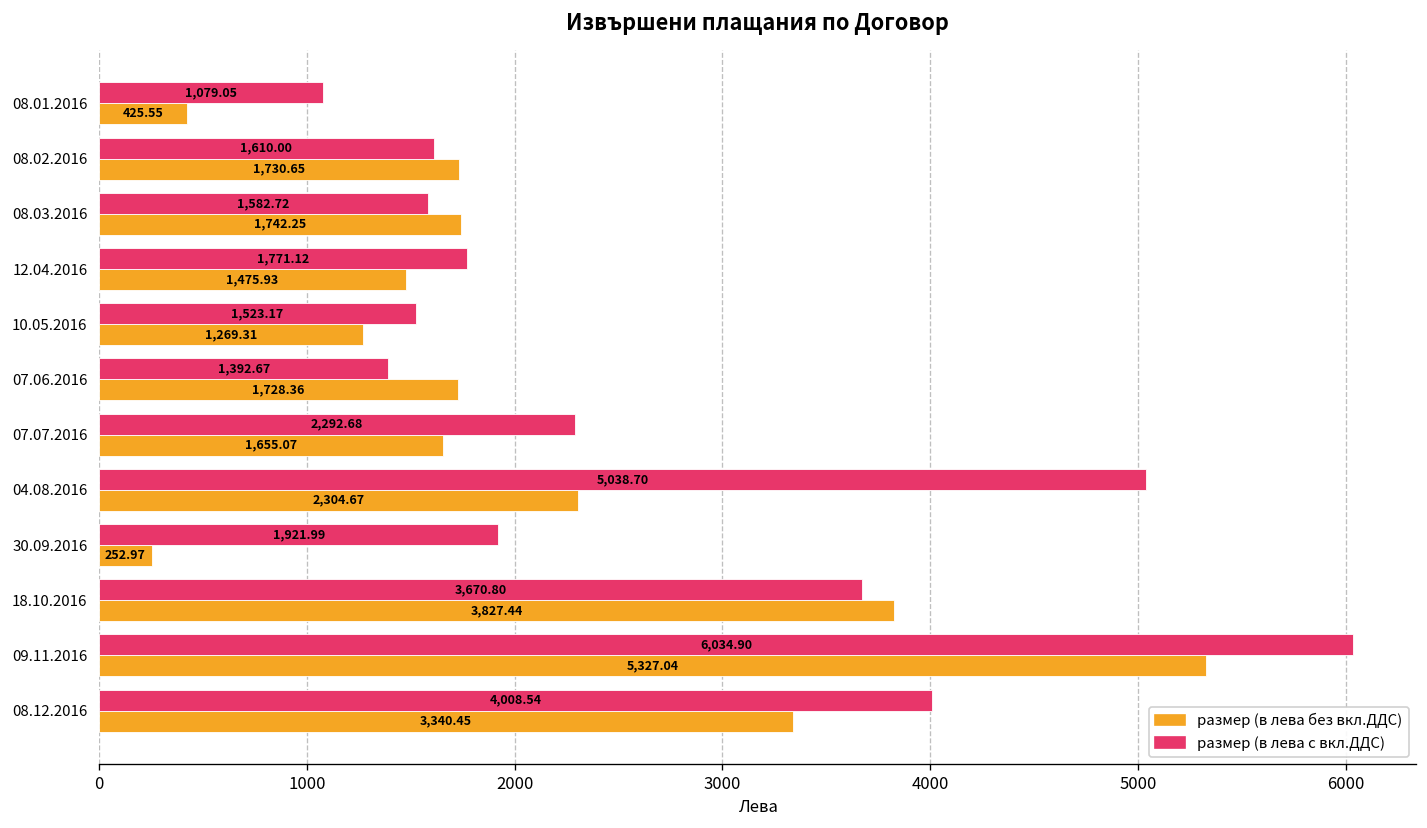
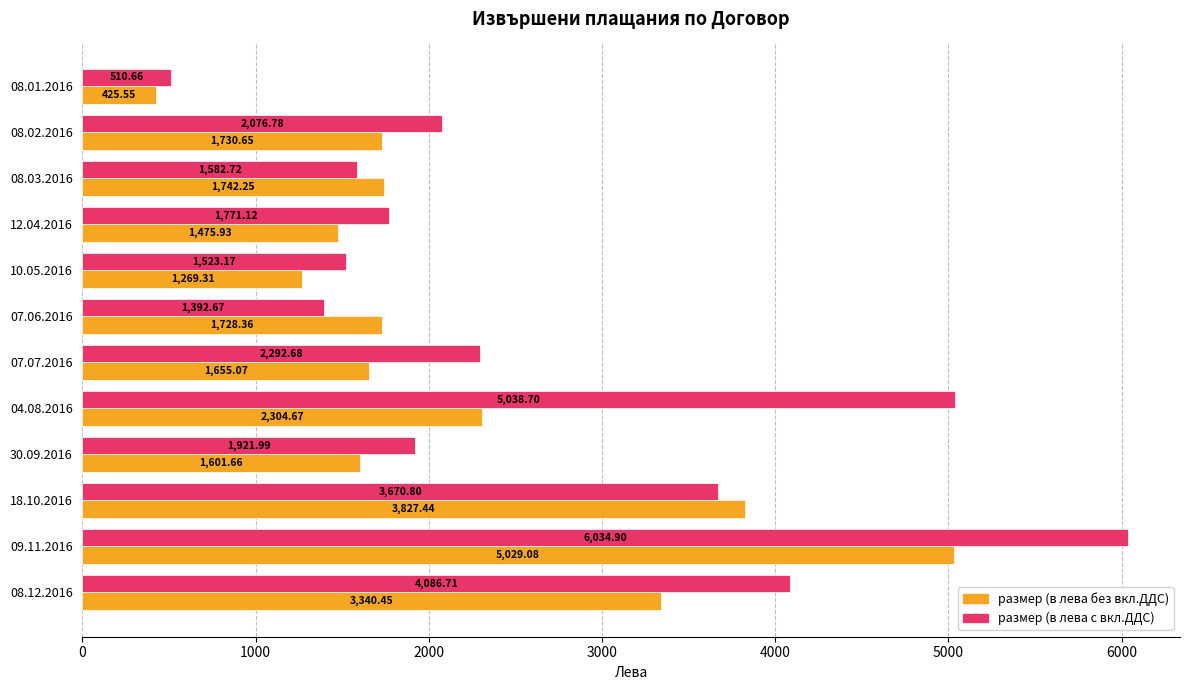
  {
    "размер (в лева без вкл.ДДС)": {
      "08.01.2016": "425.55",
      "08.02.2016": "1,730.65",
      "08.03.2016": "1,742.25",
      "12.04.2016": "1,475.93",
      "10.05.2016": "1,269.31",
      "07.06.2016": "1,728.36",
      "07.07.2016": "1,655.07",
      "04.08.2016": "2,304.67",
-     "30.09.2016": "252.97",
+     "30.09.2016": "1,601.66",
      "18.10.2016": "3,827.44",
-     "09.11.2016": "5,327.04",
+     "09.11.2016": "5,029.08",
      "08.12.2016": "3,340.45"
    },
    "размер (в лева с вкл.ДДС)": {
-     "08.01.2016": "1,079.05",
-     "08.02.2016": "1,610.00",
+     "08.01.2016": "510.66",
+     "08.02.2016": "2,076.78",
      "08.03.2016": "1,582.72",
      "12.04.2016": "1,771.12",
      "10.05.2016": "1,523.17",
      "07.06.2016": "1,392.67",
      "07.07.2016": "2,292.68",
      "04.08.2016": "5,038.70",
      "30.09.2016": "1,921.99",
      "18.10.2016": "3,670.80",
      "09.11.2016": "6,034.90",
-     "08.12.2016": "4,008.54"
+     "08.12.2016": "4,086.71"
    }
  }
